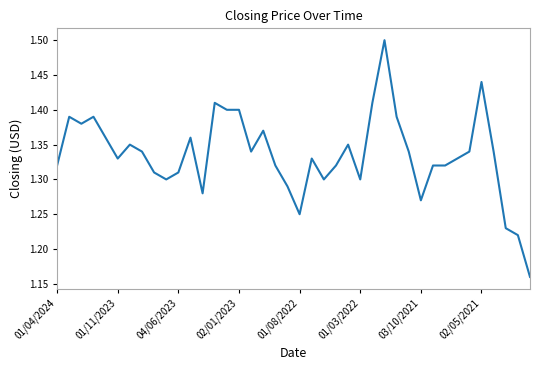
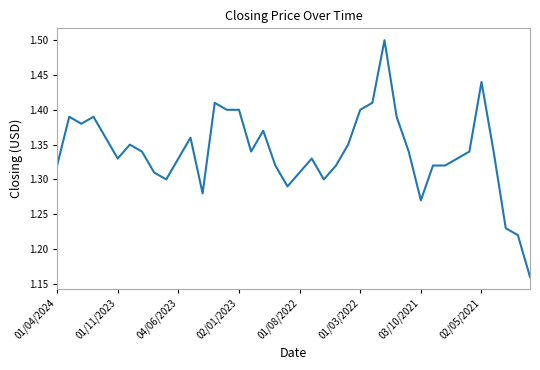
  {
    "01/04/2024": 1.32,
    "01/11/2023": 1.33,
-   "04/06/2023": 1.31,
+   "04/06/2023": 1.33,
    "02/01/2023": 1.40,
-   "01/08/2022": 1.25,
-   "01/03/2022": 1.3,
+   "01/08/2022": 1.31,
+   "01/03/2022": 1.4,
    "03/10/2021": 1.27,
    "02/05/2021": 1.44
  }
